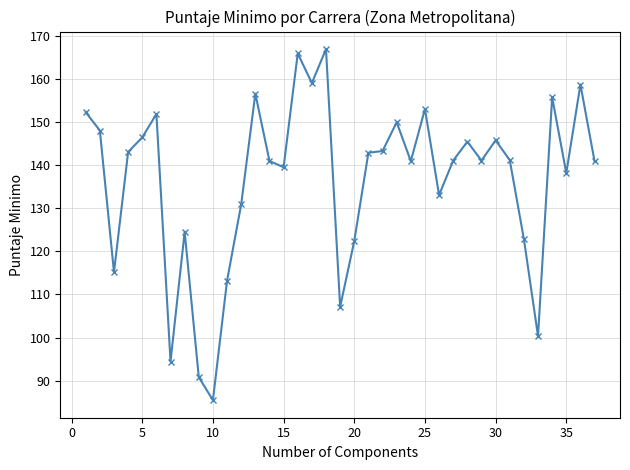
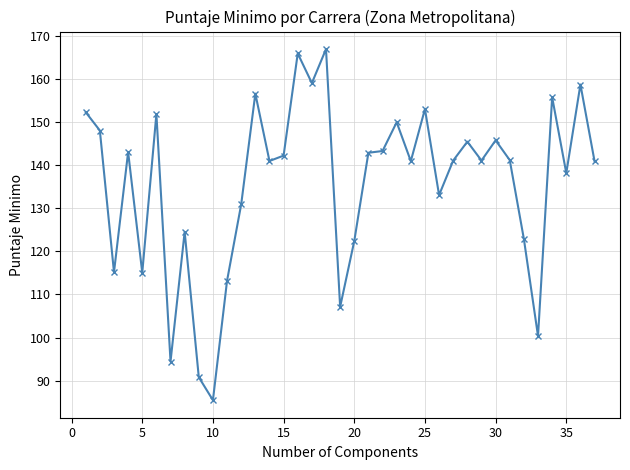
  {
-   "5": 146,
+   "5": 115,
    "10": 85,
-   "15": 140,
+   "15": 142,
    "20": 122,
    "25": 153,
    "30": 146,
    "35": 138
  }
